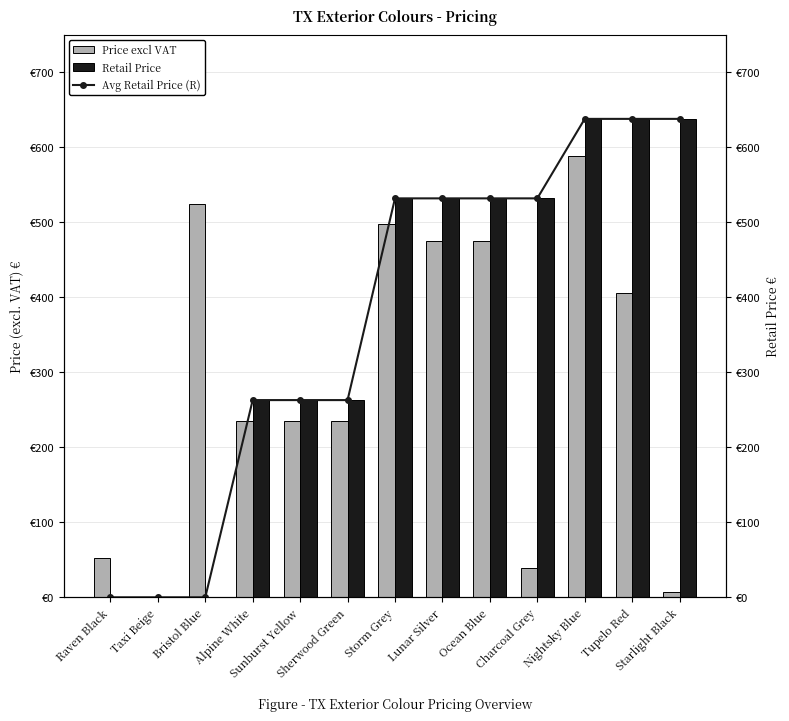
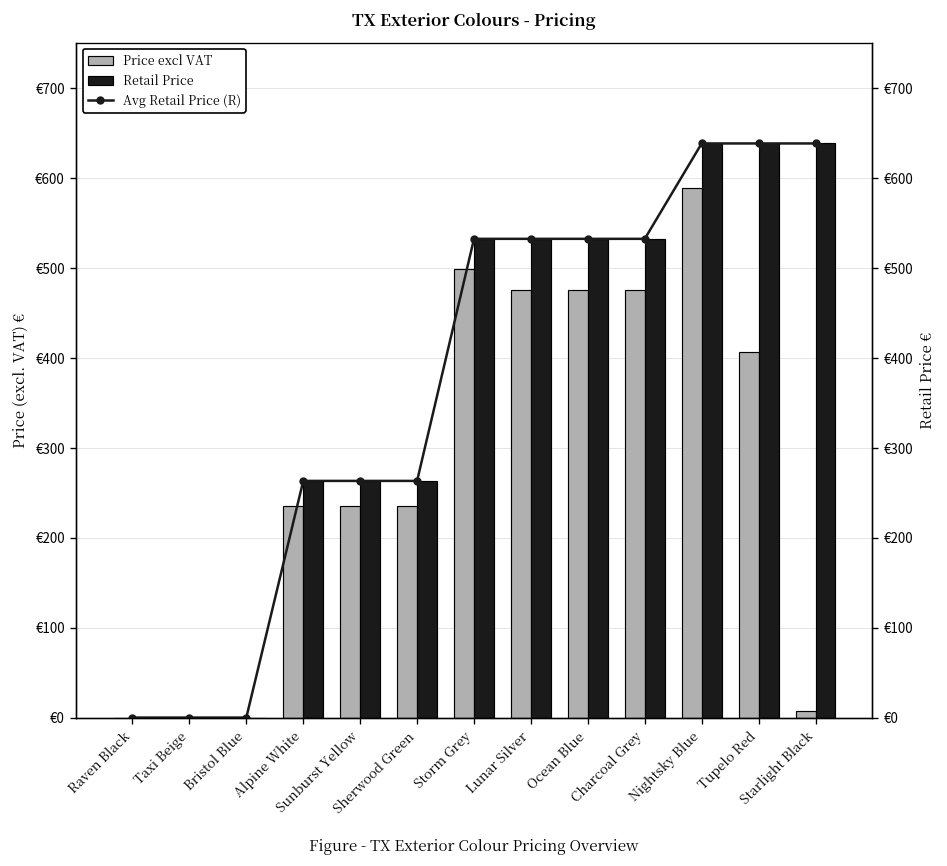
  {
    "Price excl VAT": {
-     "Raven Black": "€50",
+     "Raven Black": "€0",
      "Taxi Beige": "€0",
-     "Bristol Blue": "€530",
+     "Bristol Blue": "€0",
      "Alpine White": "€240",
      "Sunburst Yellow": "€240",
      "Sherwood Green": "€240",
      "Storm Grey": "€500",
      "Lunar Silver": "€480",
      "Ocean Blue": "€480",
-     "Charcoal Grey": "€40",
+     "Charcoal Grey": "€480",
      "Nightsky Blue": "€590",
      "Tupelo Red": "€410",
      "Starlight Black": "€10"
    }
  }
